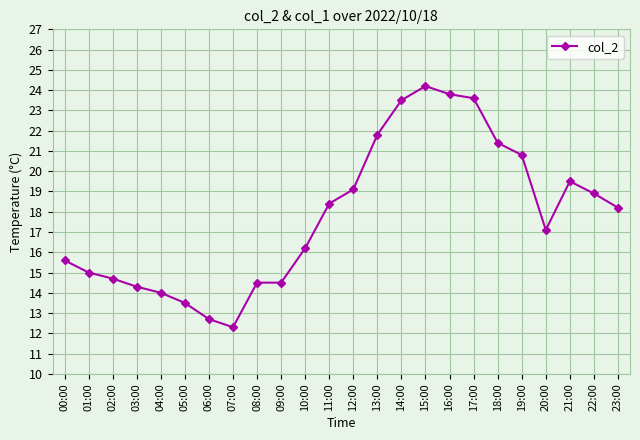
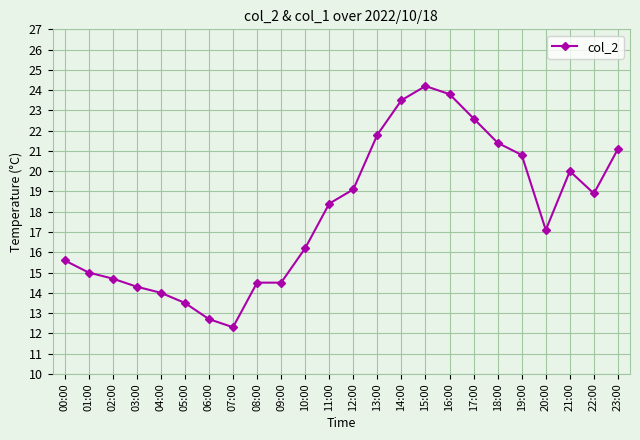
  {
    "00:00": 15.6,
    "01:00": 15.0,
    "02:00": 14.7,
    "03:00": 14.3,
    "04:00": 14.0,
    "05:00": 13.5,
    "06:00": 12.7,
    "07:00": 12.3,
    "08:00": 14.5,
    "09:00": 14.5,
    "10:00": 16.2,
    "11:00": 18.4,
    "12:00": 19.1,
    "13:00": 21.8,
    "14:00": 23.5,
    "15:00": 24.2,
    "16:00": 23.8,
-   "17:00": 23.6,
+   "17:00": 22.6,
    "18:00": 21.4,
    "19:00": 20.8,
    "20:00": 17.1,
-   "21:00": 19.5,
+   "21:00": 20.0,
    "22:00": 18.9,
-   "23:00": 18.2
+   "23:00": 21.1
  }
